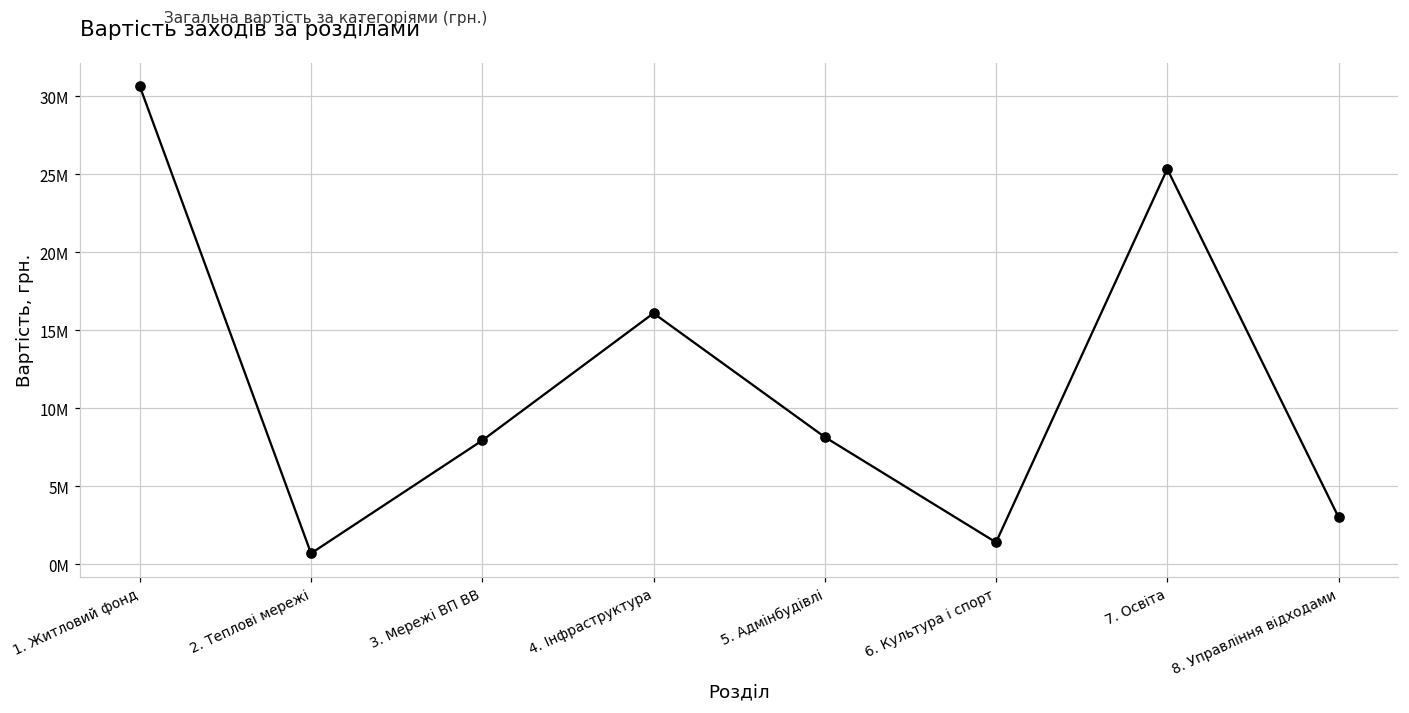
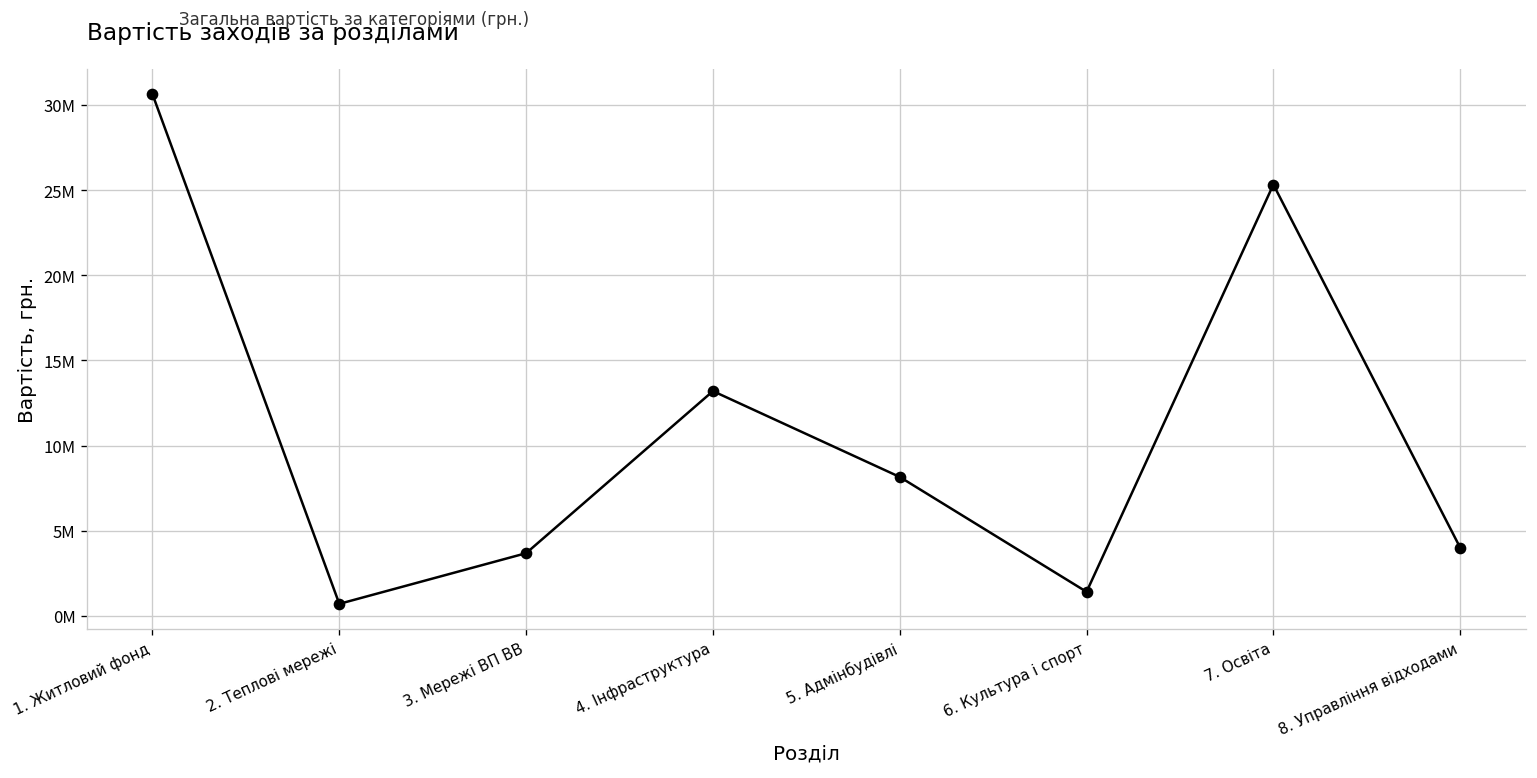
  {
    "1. Житловий фонд": 30600000,
    "2. Теплові мережі": 700000,
-   "3. Мережі ВП ВВ": 7900000,
-   "4. Інфраструктура": 16100000,
+   "3. Мережі ВП ВВ": 3700000,
+   "4. Інфраструктура": 13200000,
    "5. Адмінбудівлі": 8200000,
    "6. Культура і спорт": 1400000,
    "7. Освіта": 25300000,
-   "8. Управління відходами": 3000000
+   "8. Управління відходами": 4000000
  }
